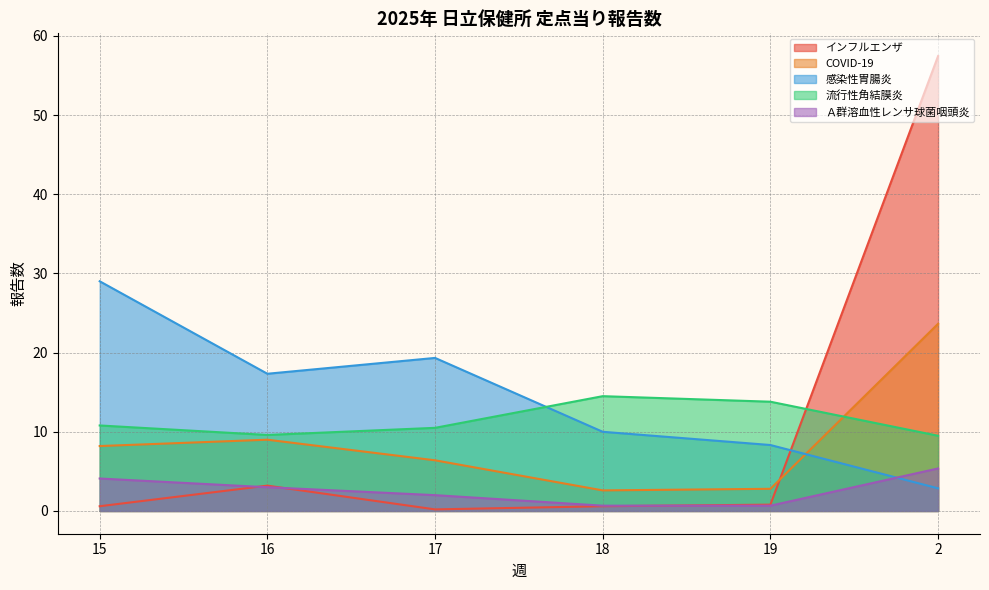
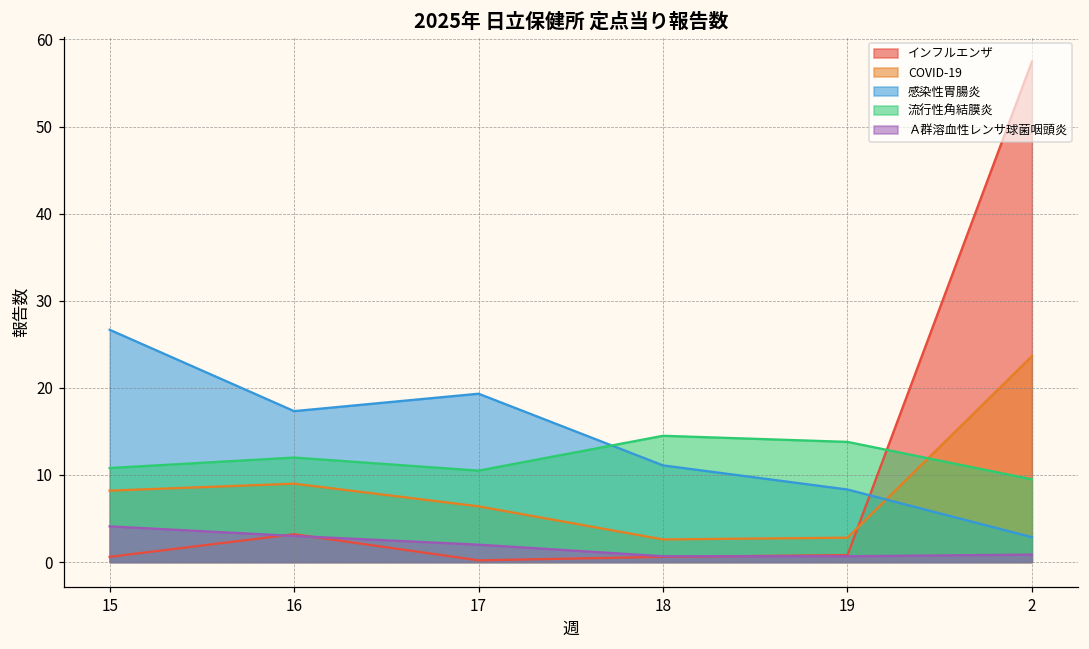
  {
    "感染性胃腸炎": {
-     "15": 29,
+     "15": 27,
      "16": 17,
      "17": 19,
-     "18": 10,
+     "18": 11,
      "19": 8,
      "2": 3
    },
    "流行性角結膜炎": {
      "15": 11,
-     "16": 10,
+     "16": 12,
      "17": 11,
      "18": 15,
      "19": 14,
      "2": 10
    },
    "Ａ群溶血性レンサ球菌咽頭炎": {
      "15": 4,
      "17": 2,
-     "2": 5
+     "2": 1
    }
  }
